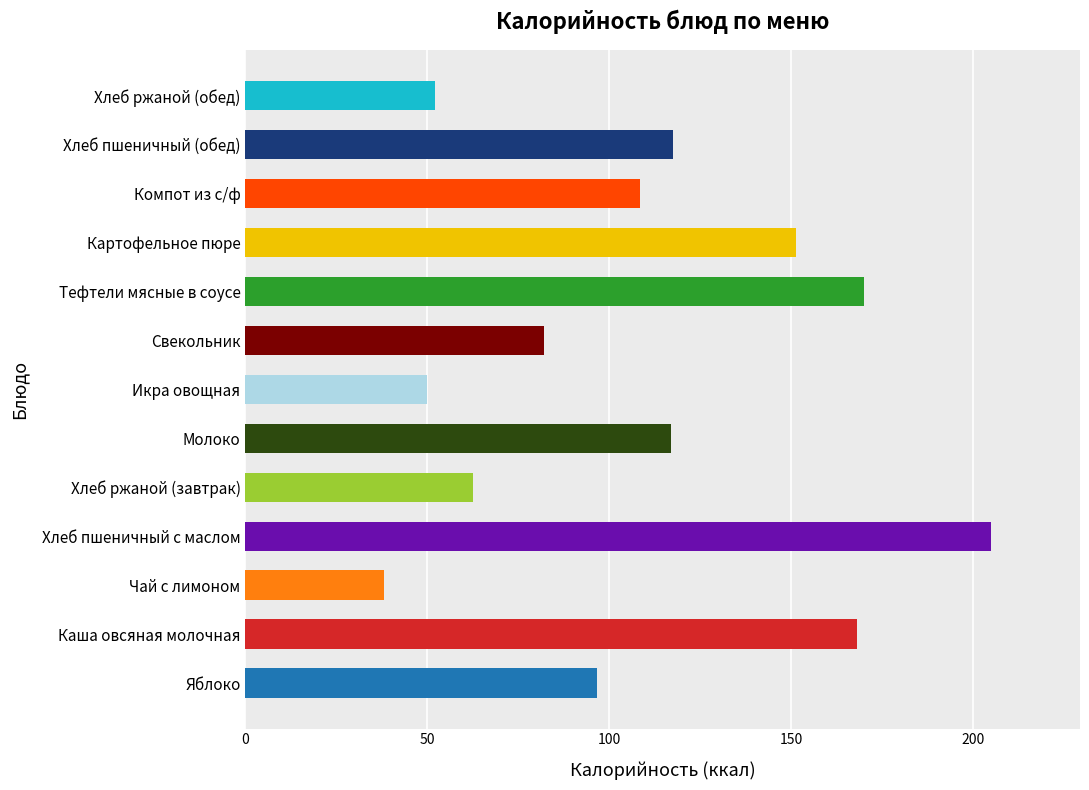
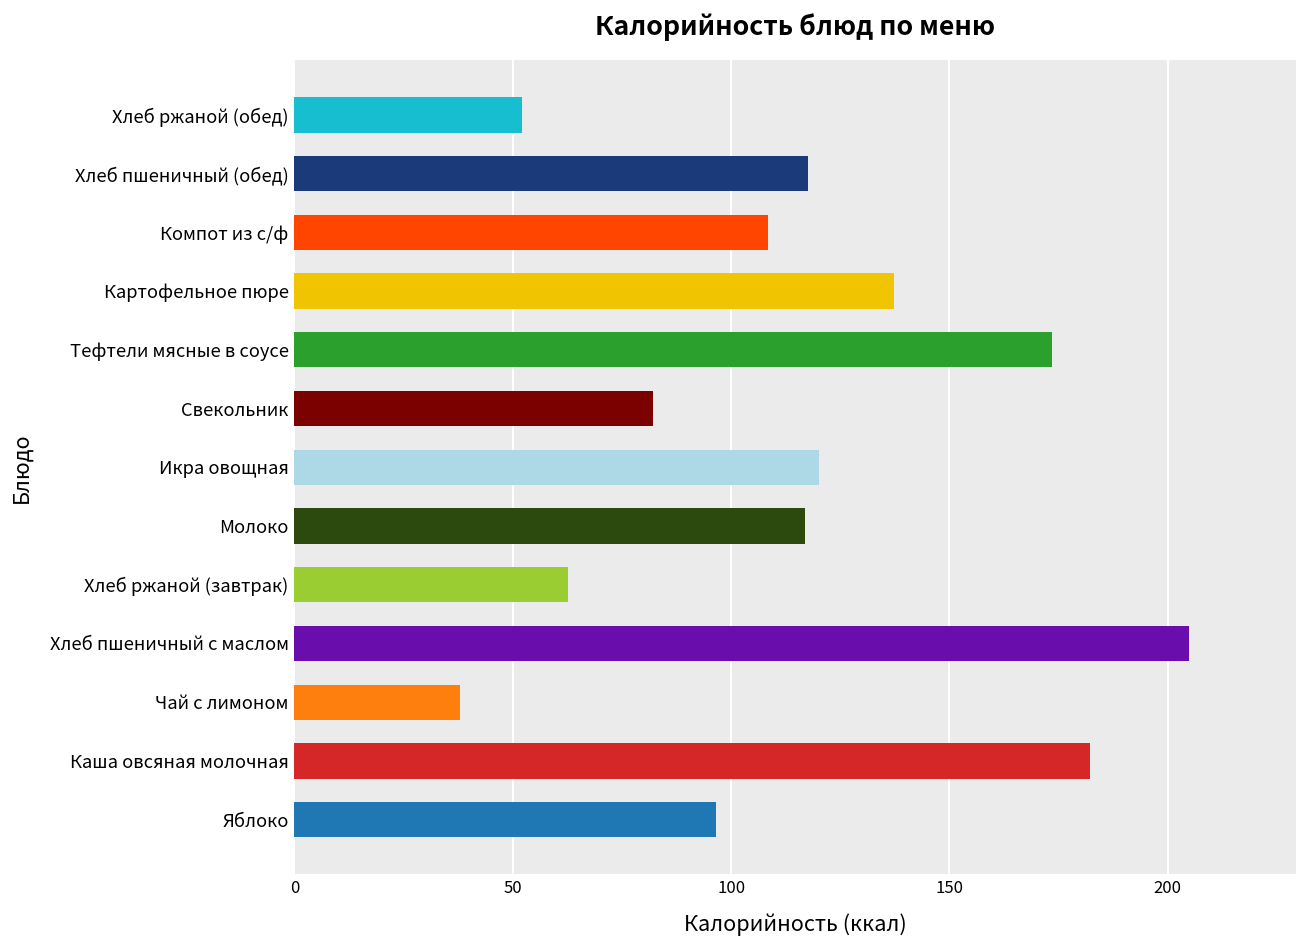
  {
    "Хлеб ржаной (обед)": 52,
    "Хлеб пшеничный (обед)": 118,
    "Компот из с/ф": 109,
-   "Картофельное пюре": 151,
-   "Тефтели мясные в соусе": 170,
+   "Картофельное пюре": 137,
+   "Тефтели мясные в соусе": 173,
    "Свекольник": 82,
-   "Икра овощная": 50,
+   "Икра овощная": 120,
    "Молоко": 117,
    "Хлеб ржаной (завтрак)": 63,
    "Хлеб пшеничный с маслом": 205,
    "Чай с лимоном": 38,
-   "Каша овсяная молочная": 168,
+   "Каша овсяная молочная": 182,
    "Яблоко": 97
  }
